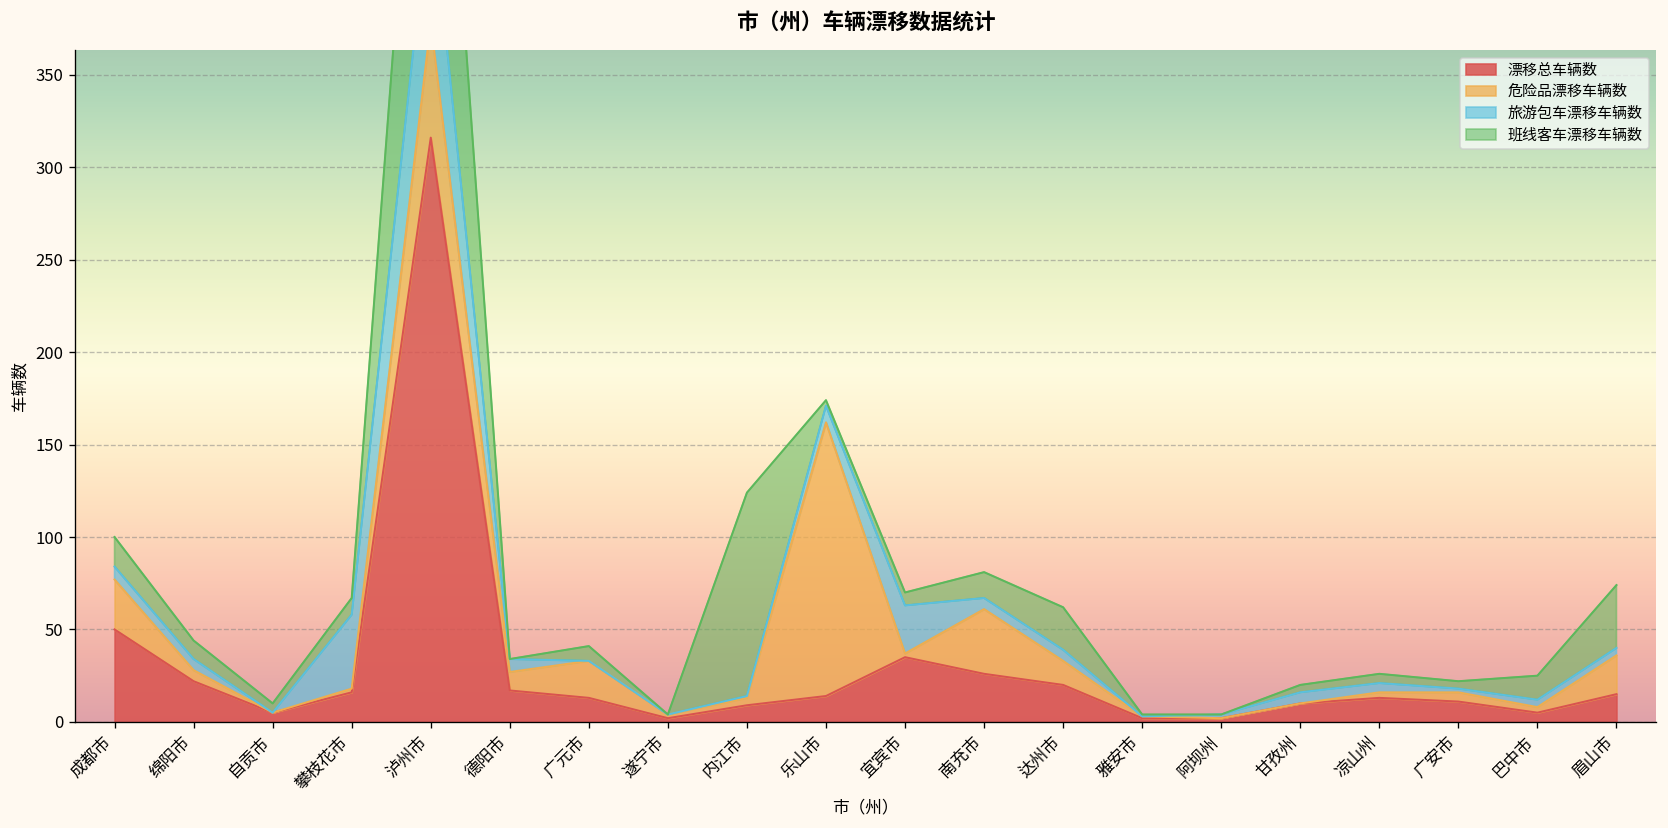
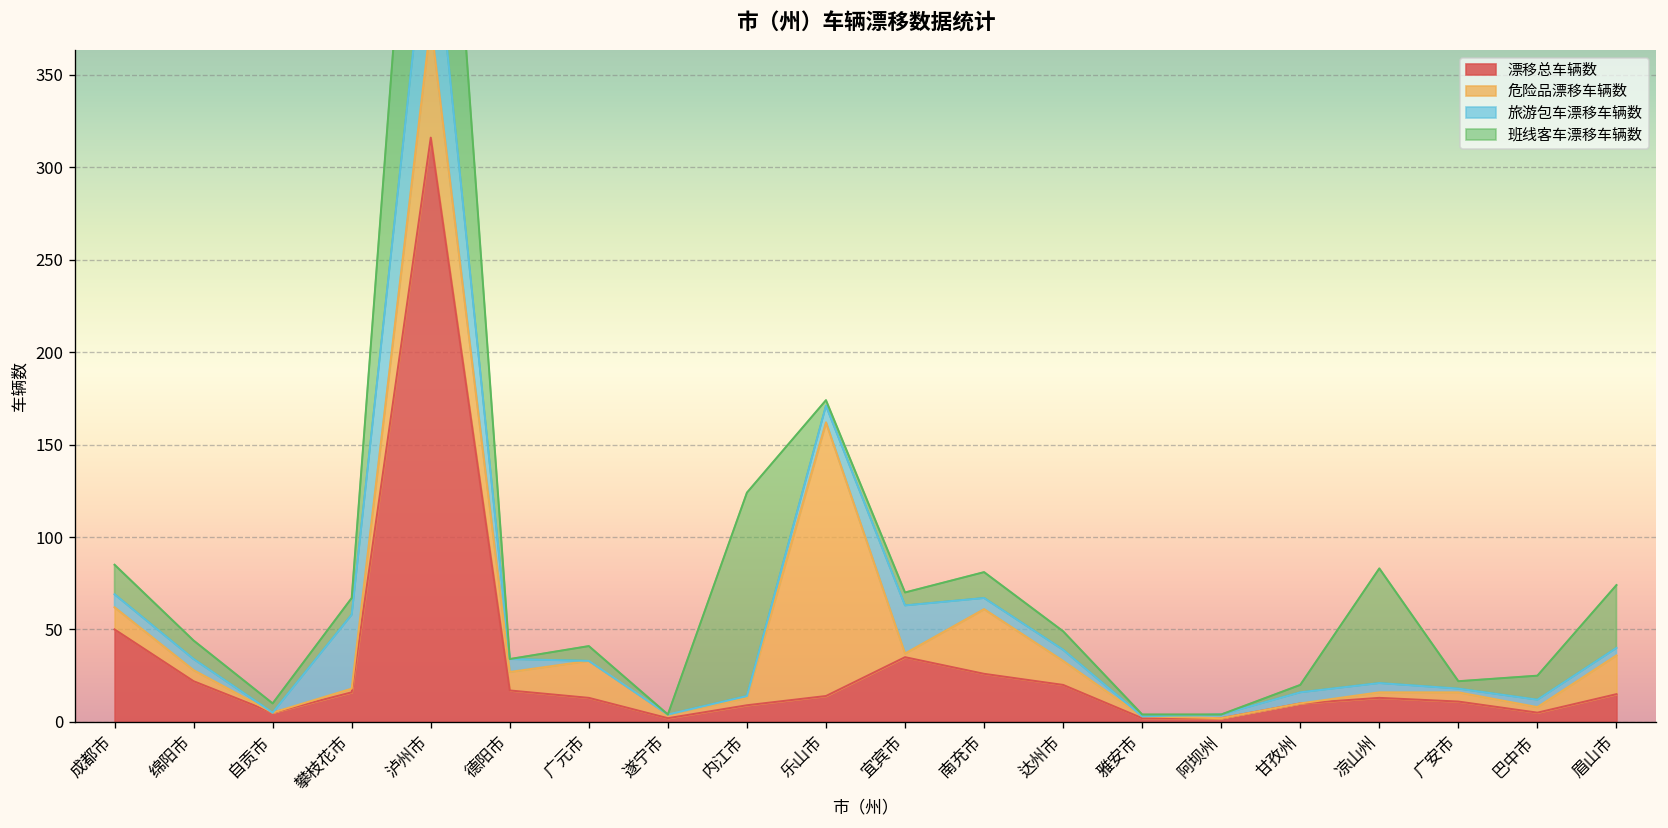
  {
    "漂移总车辆数": {
      "成都市": 50,
      "绵阳市": 22,
      "攀枝花市": 16,
      "泸州市": 316,
      "德阳市": 17,
      "广元市": 13,
      "遂宁市": 2,
      "内江市": 9,
      "乐山市": 14,
      "宜宾市": 35,
      "南充市": 26,
      "达州市": 20,
      "凉山州": 13,
      "广安市": 11,
      "巴中市": 5,
      "眉山市": 15
    },
    "危险品漂移车辆数": {
-     "成都市": 27,
+     "成都市": 12,
      "绵阳市": 6,
      "攀枝花市": 2,
      "德阳市": 10,
      "乐山市": 148,
      "宜宾市": 2,
      "南充市": 35,
      "达州市": 13,
      "凉山州": 3,
      "广安市": 5,
      "巴中市": 3,
      "眉山市": 21
    },
    "旅游包车漂移车辆数": {
      "成都市": 7,
      "绵阳市": 6,
      "攀枝花市": 40,
      "乐山市": 9,
      "宜宾市": 26,
      "南充市": 6,
      "达州市": 6,
      "甘孜州": 6,
      "凉山州": 5,
      "广安市": 2,
      "巴中市": 4,
      "眉山市": 4
    },
    "班线客车漂移车辆数": {
      "成都市": 16,
      "绵阳市": 10,
      "自贡市": 5,
      "攀枝花市": 9,
      "广元市": 8,
      "内江市": 110,
      "乐山市": 3,
      "宜宾市": 7,
      "南充市": 14,
-     "达州市": 23,
+     "达州市": 10,
      "甘孜州": 4,
-     "凉山州": 5,
+     "凉山州": 62,
      "广安市": 4,
      "巴中市": 13,
      "眉山市": 34
    }
  }
